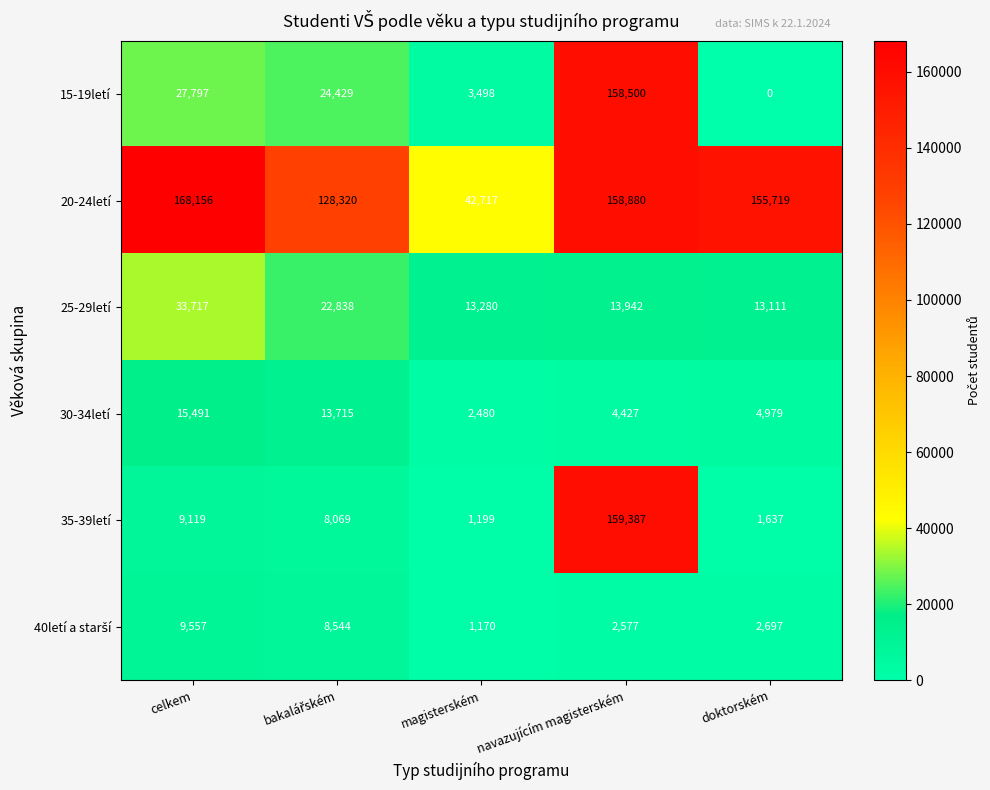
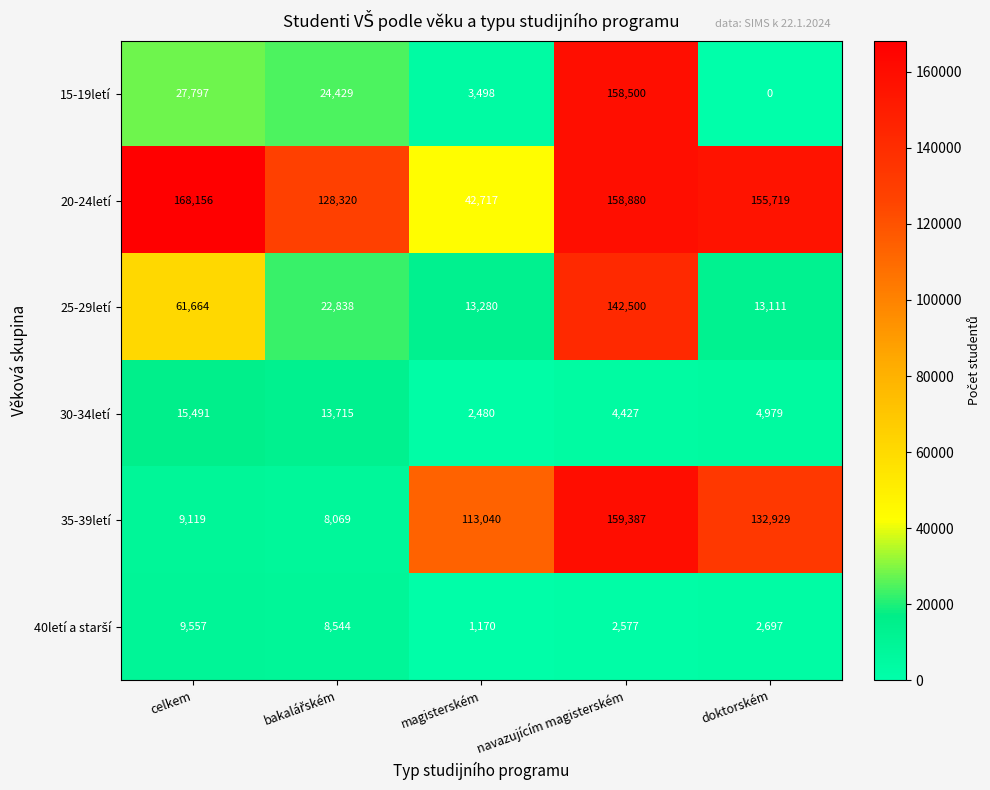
  {
    "15-19letí": {
      "celkem": "27,797",
      "bakalářském": "24,429",
      "magisterském": "3,498",
      "navazujícím magisterském": "158,500",
      "doktorském": "0"
    },
    "20-24letí": {
      "celkem": "168,156",
      "bakalářském": "128,320",
      "magisterském": "42,717",
      "navazujícím magisterském": "158,880",
      "doktorském": "155,719"
    },
    "25-29letí": {
-     "celkem": "33,717",
+     "celkem": "61,664",
      "bakalářském": "22,838",
      "magisterském": "13,280",
-     "navazujícím magisterském": "13,942",
+     "navazujícím magisterském": "142,500",
      "doktorském": "13,111"
    },
    "30-34letí": {
      "celkem": "15,491",
      "bakalářském": "13,715",
      "magisterském": "2,480",
      "navazujícím magisterském": "4,427",
      "doktorském": "4,979"
    },
    "35-39letí": {
      "celkem": "9,119",
      "bakalářském": "8,069",
-     "magisterském": "1,199",
+     "magisterském": "113,040",
      "navazujícím magisterském": "159,387",
-     "doktorském": "1,637"
+     "doktorském": "132,929"
    },
    "40letí a starší": {
      "celkem": "9,557",
      "bakalářském": "8,544",
      "magisterském": "1,170",
      "navazujícím magisterském": "2,577",
      "doktorském": "2,697"
    }
  }
